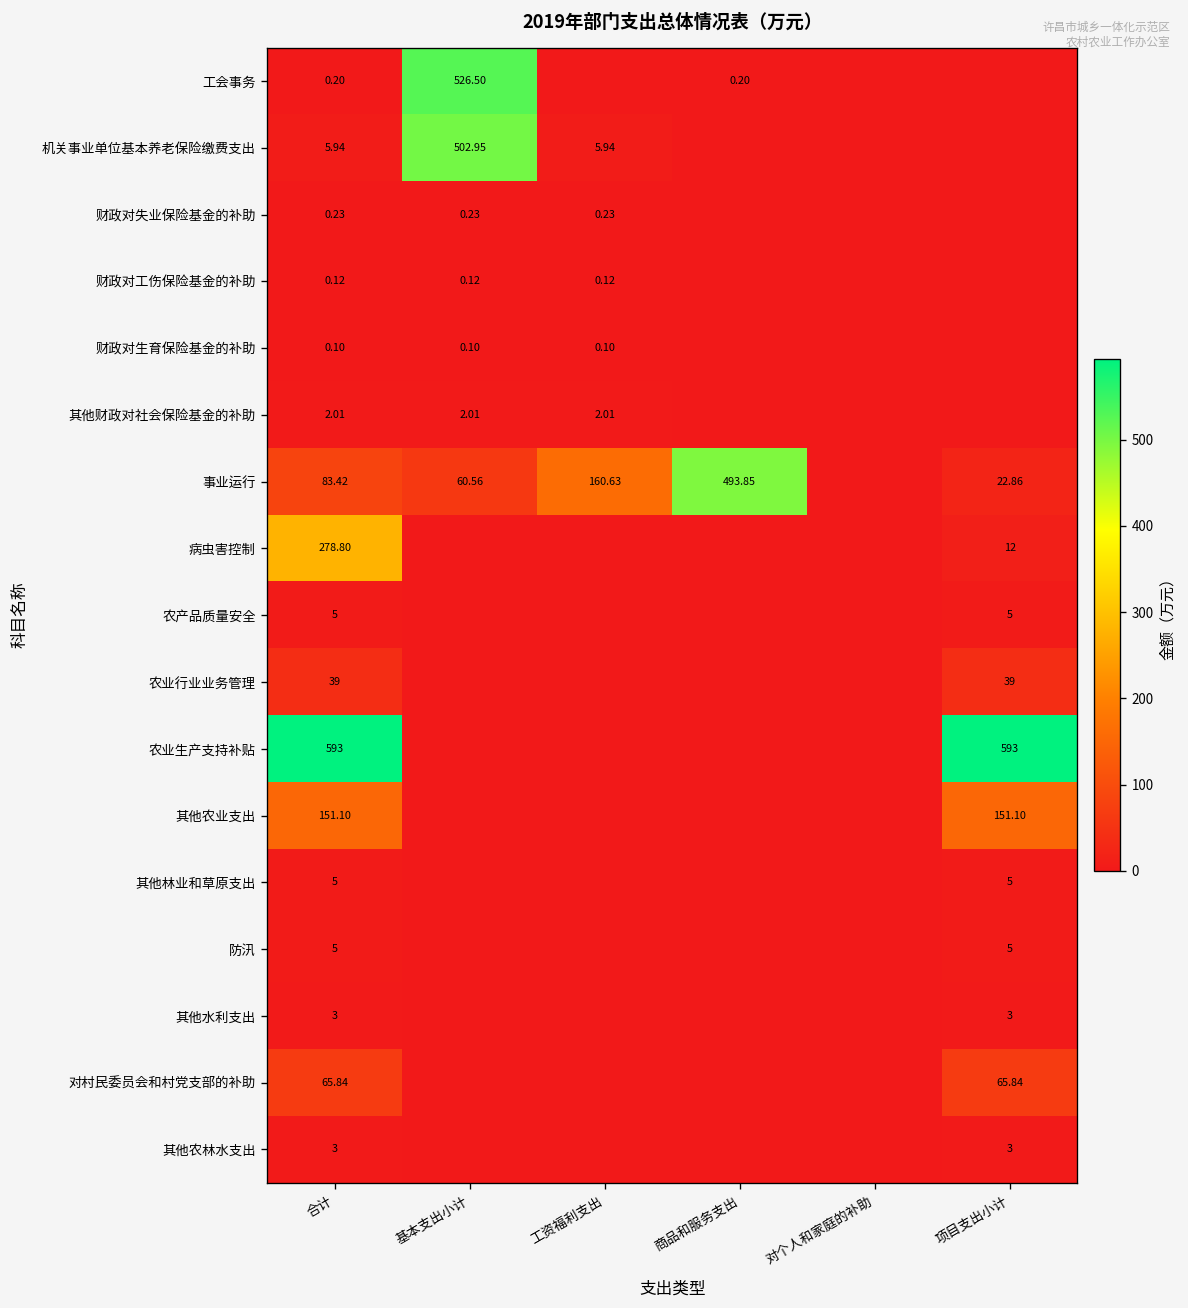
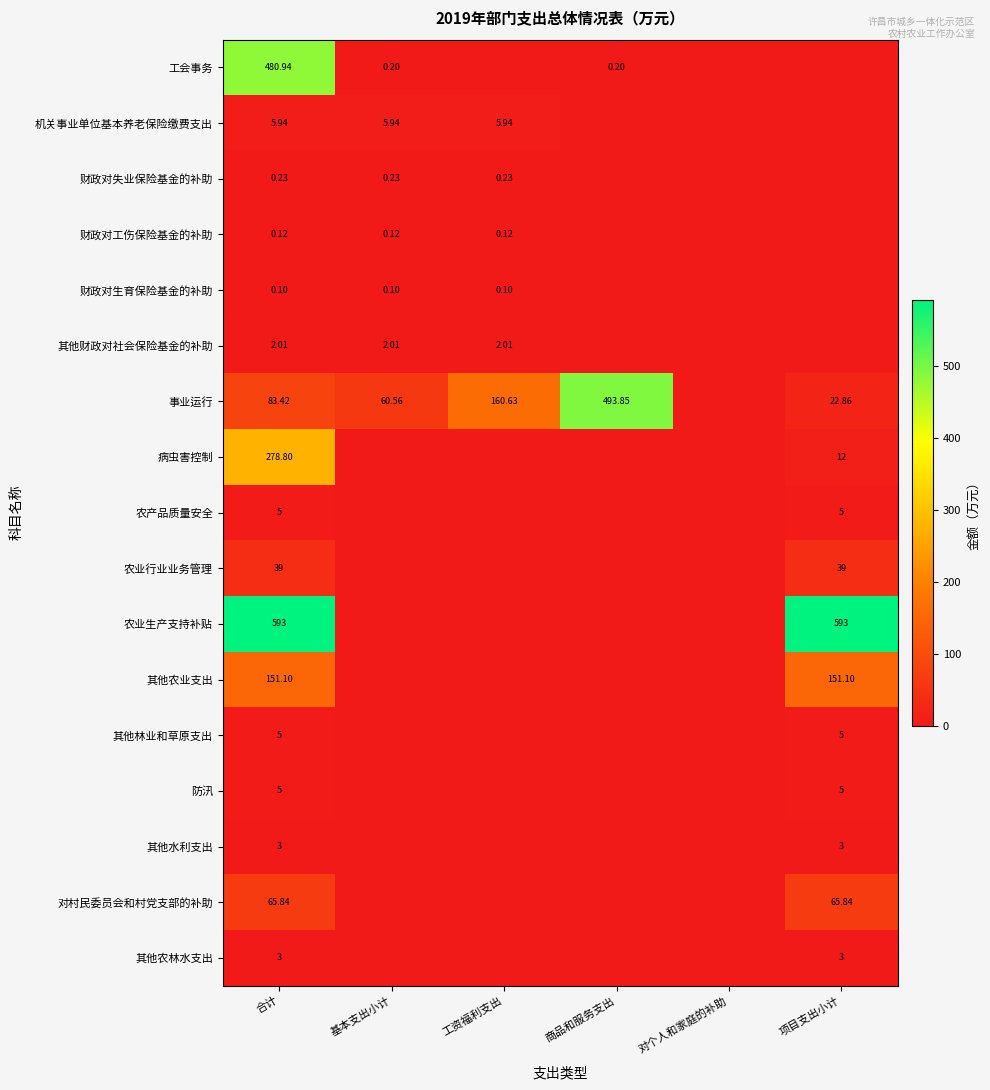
  {
    "工会事务": {
-     "合计": 0.20,
-     "基本支出小计": 526.50,
+     "合计": 480.94,
+     "基本支出小计": 0.20,
      "商品和服务支出": 0.20
    },
    "机关事业单位基本养老保险缴费支出": {
      "合计": 5.94,
-     "基本支出小计": 502.95,
+     "基本支出小计": 5.94,
      "工资福利支出": 5.94
    },
    "财政对失业保险基金的补助": {
      "合计": 0.23,
      "基本支出小计": 0.23,
      "工资福利支出": 0.23
    },
    "财政对工伤保险基金的补助": {
      "合计": 0.12,
      "基本支出小计": 0.12,
      "工资福利支出": 0.12
    },
    "财政对生育保险基金的补助": {
      "合计": 0.10,
      "基本支出小计": 0.10,
      "工资福利支出": 0.10
    },
    "其他财政对社会保险基金的补助": {
      "合计": 2.01,
      "基本支出小计": 2.01,
      "工资福利支出": 2.01
    },
    "事业运行": {
      "合计": 83.42,
      "基本支出小计": 60.56,
      "工资福利支出": 160.63,
      "商品和服务支出": 493.85,
      "项目支出小计": 22.86
    },
    "病虫害控制": {
      "合计": 278.80,
      "项目支出小计": 12
    },
    "农产品质量安全": {
      "合计": 5,
      "项目支出小计": 5
    },
    "农业行业业务管理": {
      "合计": 39,
      "项目支出小计": 39
    },
    "农业生产支持补贴": {
      "合计": 593,
      "项目支出小计": 593
    },
    "其他农业支出": {
      "合计": 151.10,
      "项目支出小计": 151.10
    },
    "其他林业和草原支出": {
      "合计": 5,
      "项目支出小计": 5
    },
    "防汛": {
      "合计": 5,
      "项目支出小计": 5
    },
    "其他水利支出": {
      "合计": 3,
      "项目支出小计": 3
    },
    "对村民委员会和村党支部的补助": {
      "合计": 65.84,
      "项目支出小计": 65.84
    },
    "其他农林水支出": {
      "合计": 3,
      "项目支出小计": 3
    }
  }
